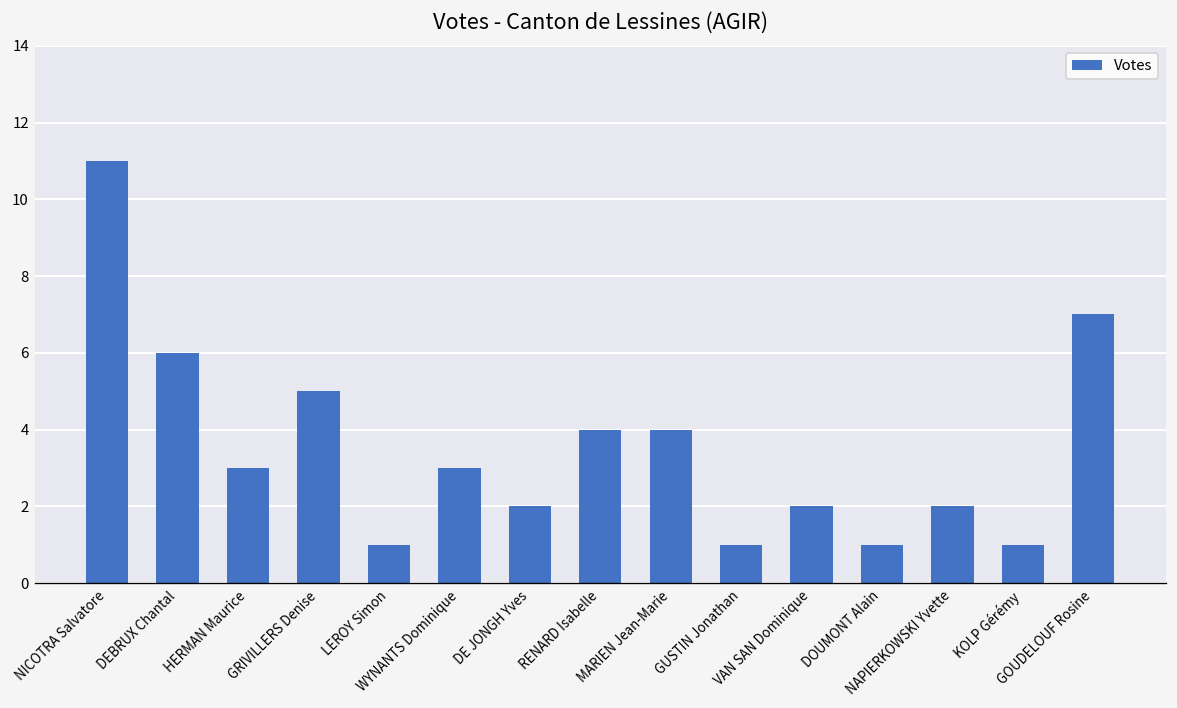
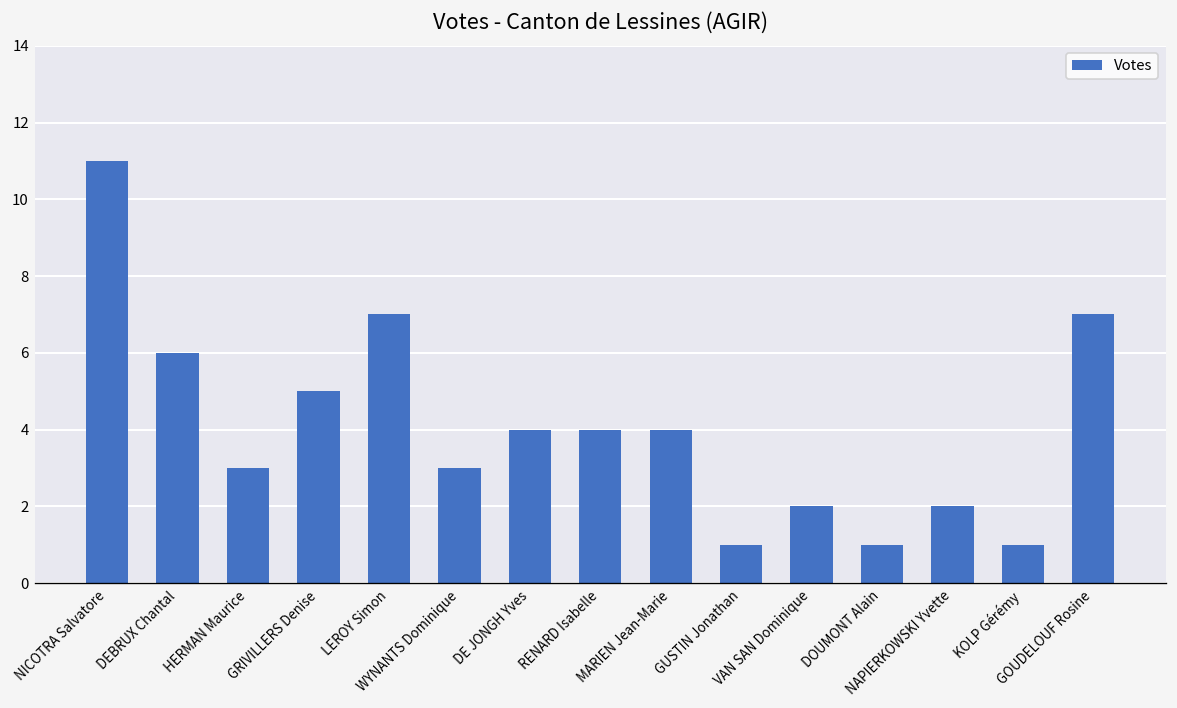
  {
    "NICOTRA Salvatore": 11,
    "DEBRUX Chantal": 6,
    "HERMAN Maurice": 3,
    "GRIVILLERS Denise": 5,
-   "LEROY Simon": 1,
+   "LEROY Simon": 7,
    "WYNANTS Dominique": 3,
-   "DE JONGH Yves": 2,
+   "DE JONGH Yves": 4,
    "RENARD Isabelle": 4,
    "MARIEN Jean-Marie": 4,
    "GUSTIN Jonathan": 1,
    "VAN SAN Dominique": 2,
    "DOUMONT Alain": 1,
    "NAPIERKOWSKI Yvette": 2,
    "KOLP Gérémy": 1,
    "GOUDELOUF Rosine": 7
  }
